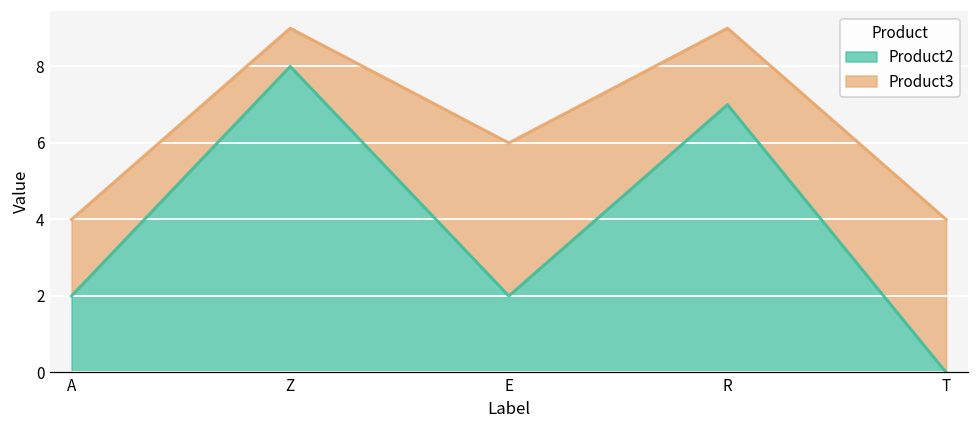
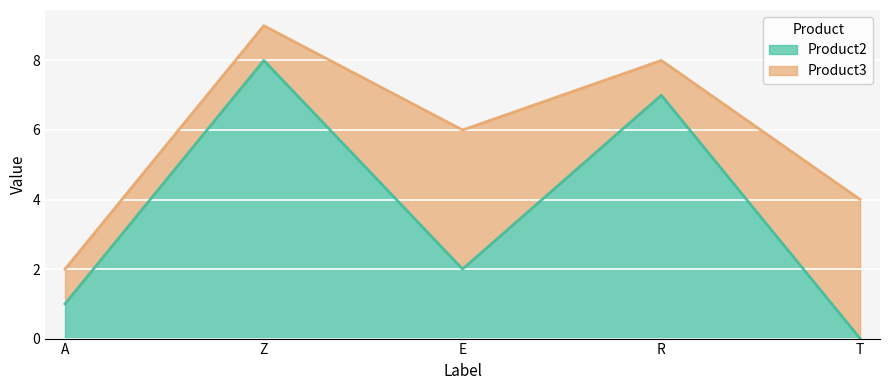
  {
    "Product2": {
-     "A": 2,
+     "A": 1,
      "Z": 8,
      "E": 2,
      "R": 7,
      "T": 0
    },
    "Product3": {
-     "A": 2,
+     "A": 1,
      "Z": 1,
      "E": 4,
-     "R": 2,
+     "R": 1,
      "T": 4
    }
  }
